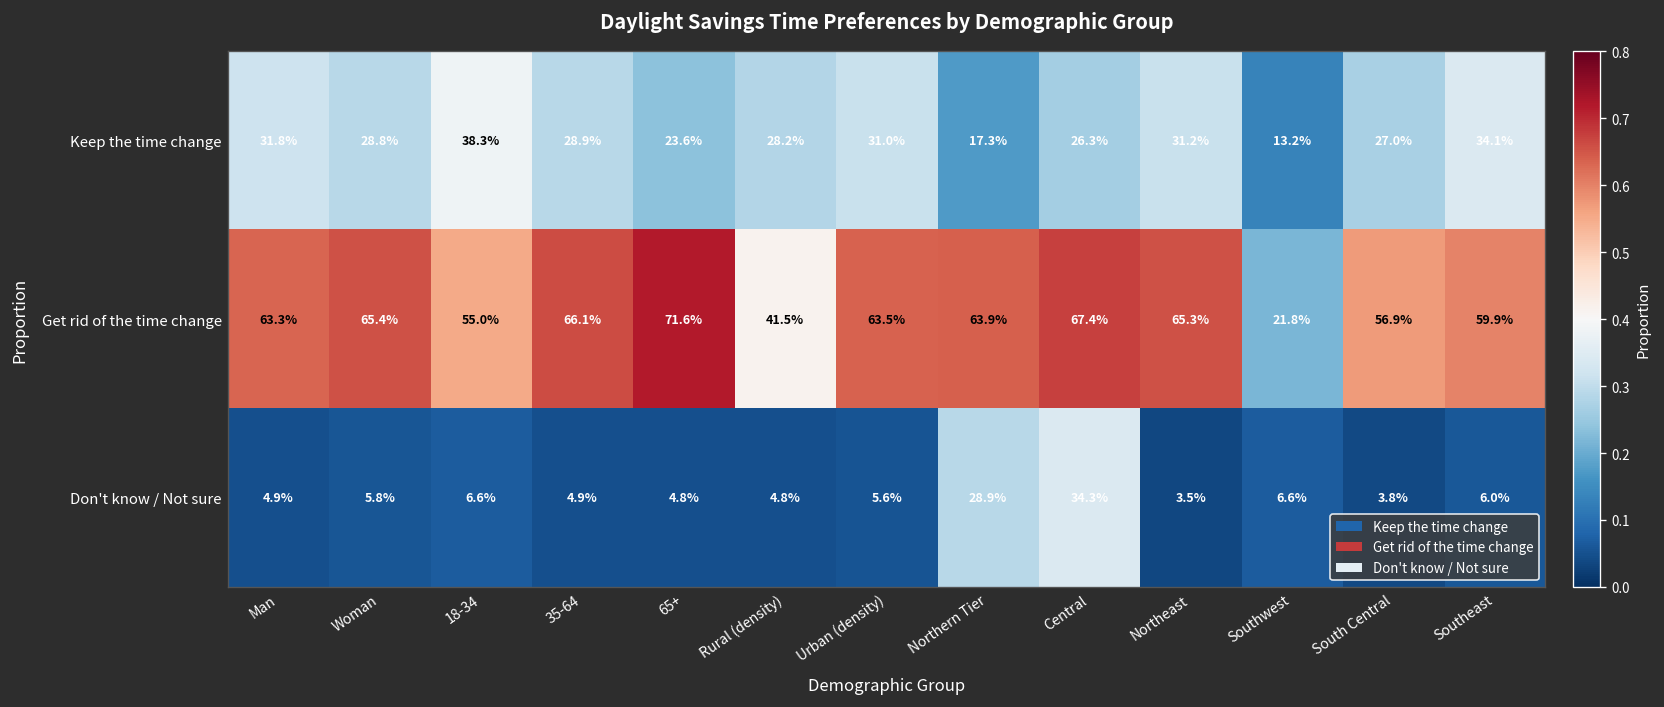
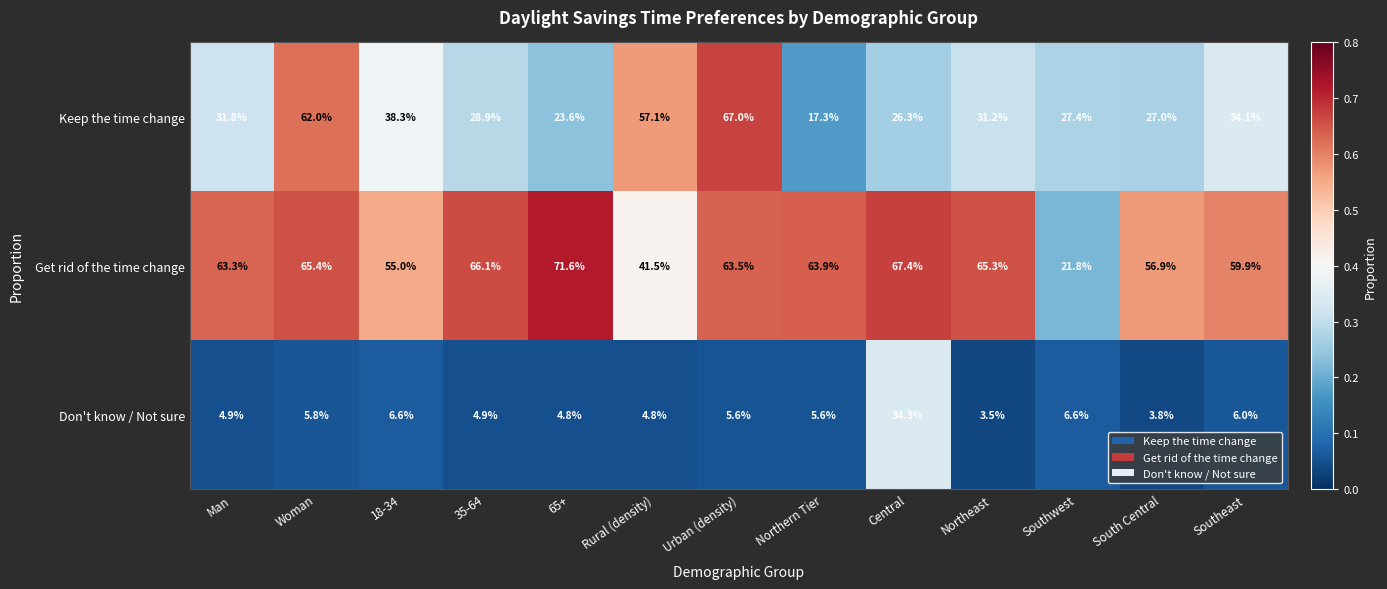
  {
    "Keep the time change": {
      "Man": "31.8%",
-     "Woman": "28.8%",
+     "Woman": "62.0%",
      "18-34": "38.3%",
      "35-64": "28.9%",
      "65+": "23.6%",
-     "Rural (density)": "28.2%",
-     "Urban (density)": "31.0%",
+     "Rural (density)": "57.1%",
+     "Urban (density)": "67.0%",
      "Northern Tier": "17.3%",
      "Central": "26.3%",
      "Northeast": "31.2%",
-     "Southwest": "13.2%",
+     "Southwest": "27.4%",
      "South Central": "27.0%"
    },
    "Get rid of the time change": {
      "Man": "63.3%",
      "Woman": "65.4%",
      "18-34": "55.0%",
      "35-64": "66.1%",
      "65+": "71.6%",
      "Rural (density)": "41.5%",
      "Urban (density)": "63.5%",
      "Northern Tier": "63.9%",
      "Central": "67.4%",
      "Northeast": "65.3%",
      "Southwest": "21.8%",
      "South Central": "56.9%",
      "Southeast": "59.9%"
    },
    "Don't know / Not sure": {
      "Man": "4.9%",
      "Woman": "5.8%",
      "18-34": "6.6%",
      "35-64": "4.9%",
      "65+": "4.8%",
      "Rural (density)": "4.8%",
      "Urban (density)": "5.6%",
-     "Northern Tier": "28.9%",
+     "Northern Tier": "5.6%",
      "Northeast": "3.5%",
      "Southwest": "6.6%",
      "South Central": "3.8%",
      "Southeast": "6.0%"
    }
  }
